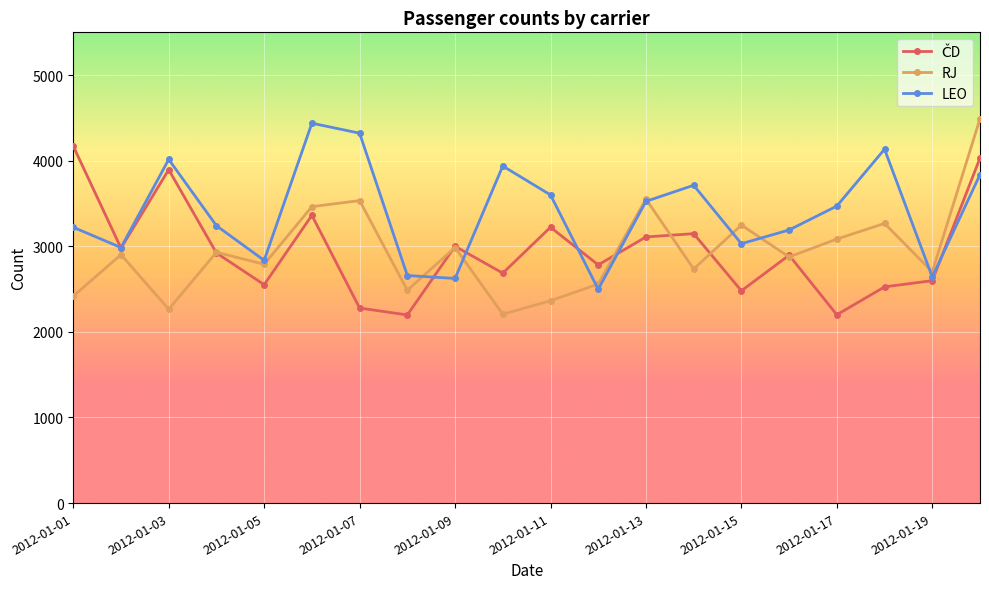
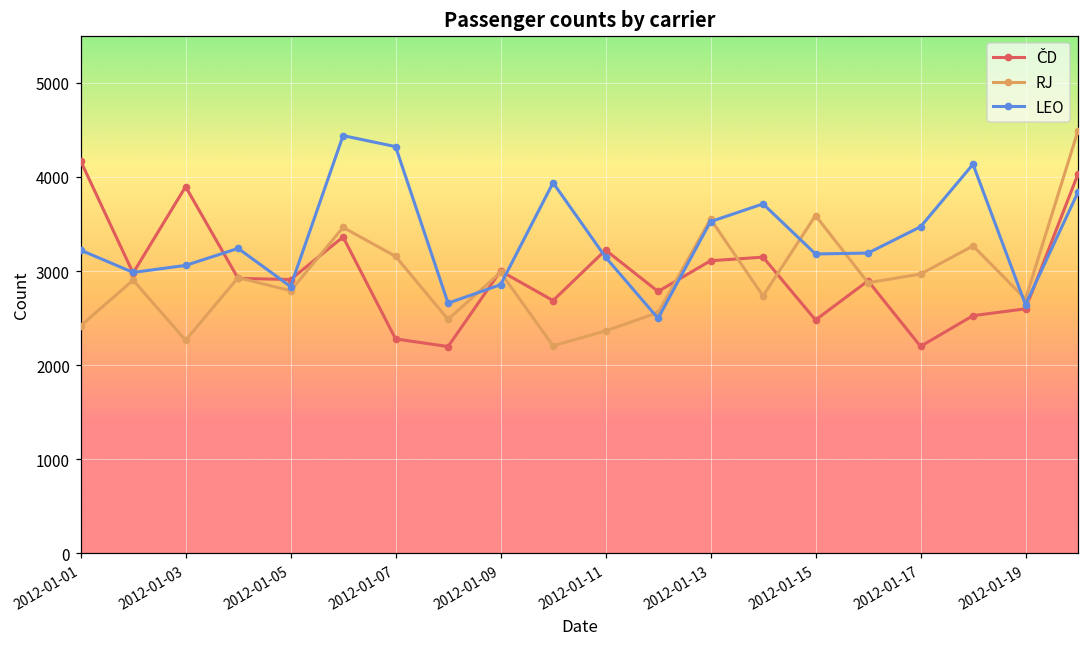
  {
    "ČD": {
      "2012-01-01": 4200,
      "2012-01-03": 3900,
-     "2012-01-05": 2600,
+     "2012-01-05": 2900,
      "2012-01-07": 2300,
      "2012-01-11": 3200,
      "2012-01-13": 3100,
      "2012-01-15": 2500,
      "2012-01-17": 2200,
      "2012-01-19": 2600
    },
    "RJ": {
      "2012-01-01": 2400,
      "2012-01-03": 2300,
      "2012-01-05": 2800,
-     "2012-01-07": 3500,
+     "2012-01-07": 3200,
      "2012-01-11": 2400,
-     "2012-01-15": 3200,
-     "2012-01-17": 3100,
+     "2012-01-15": 3600,
+     "2012-01-17": 3000,
      "2012-01-19": 2700
    },
    "LEO": {
      "2012-01-01": 3200,
-     "2012-01-03": 4000,
+     "2012-01-03": 3100,
      "2012-01-05": 2800,
      "2012-01-07": 4300,
-     "2012-01-09": 2600,
-     "2012-01-11": 3600,
-     "2012-01-15": 3000,
+     "2012-01-09": 2900,
+     "2012-01-11": 3100,
+     "2012-01-15": 3200,
      "2012-01-17": 3500,
      "2012-01-19": 2600
    }
  }
